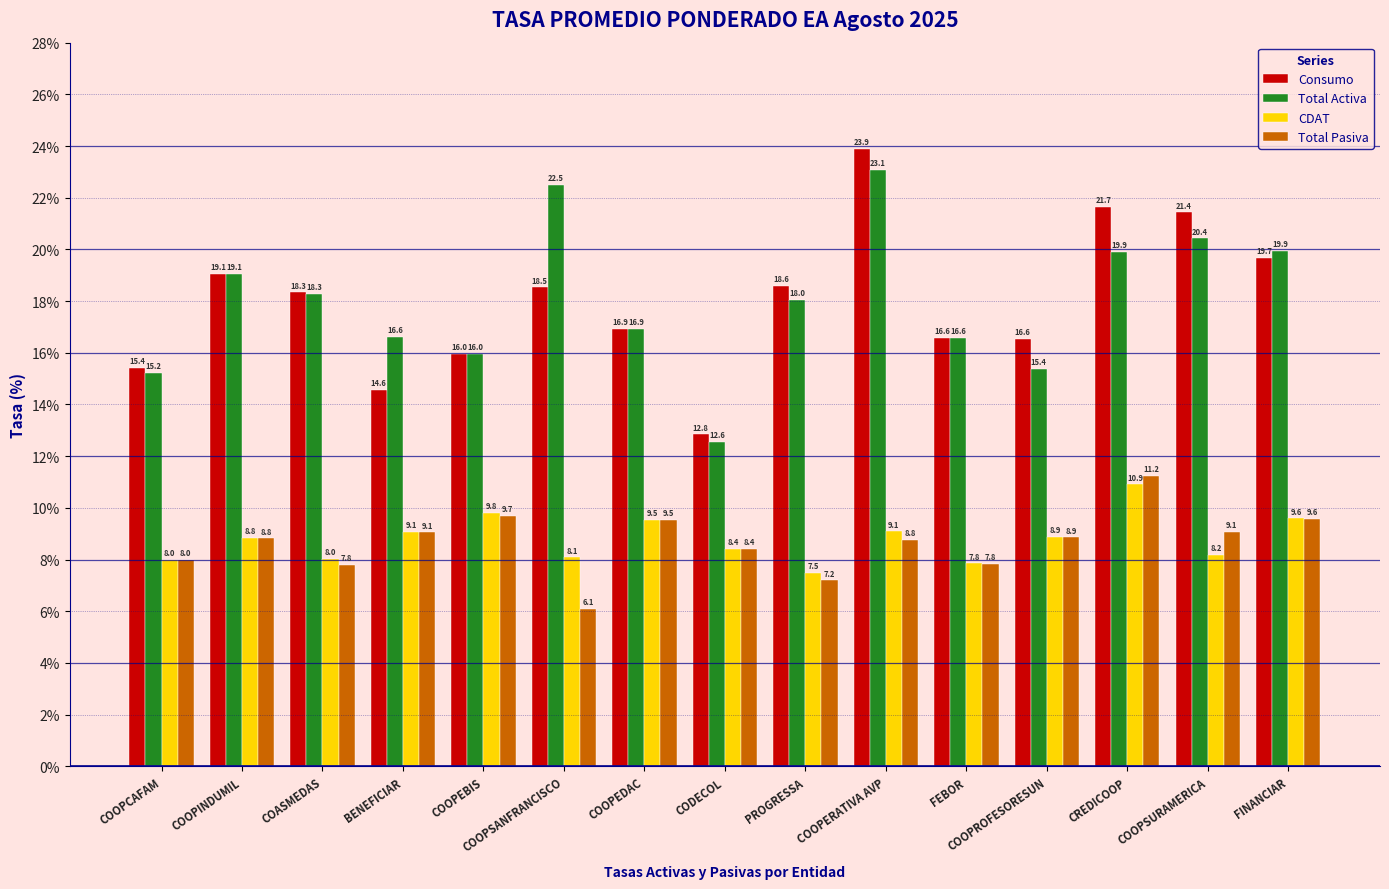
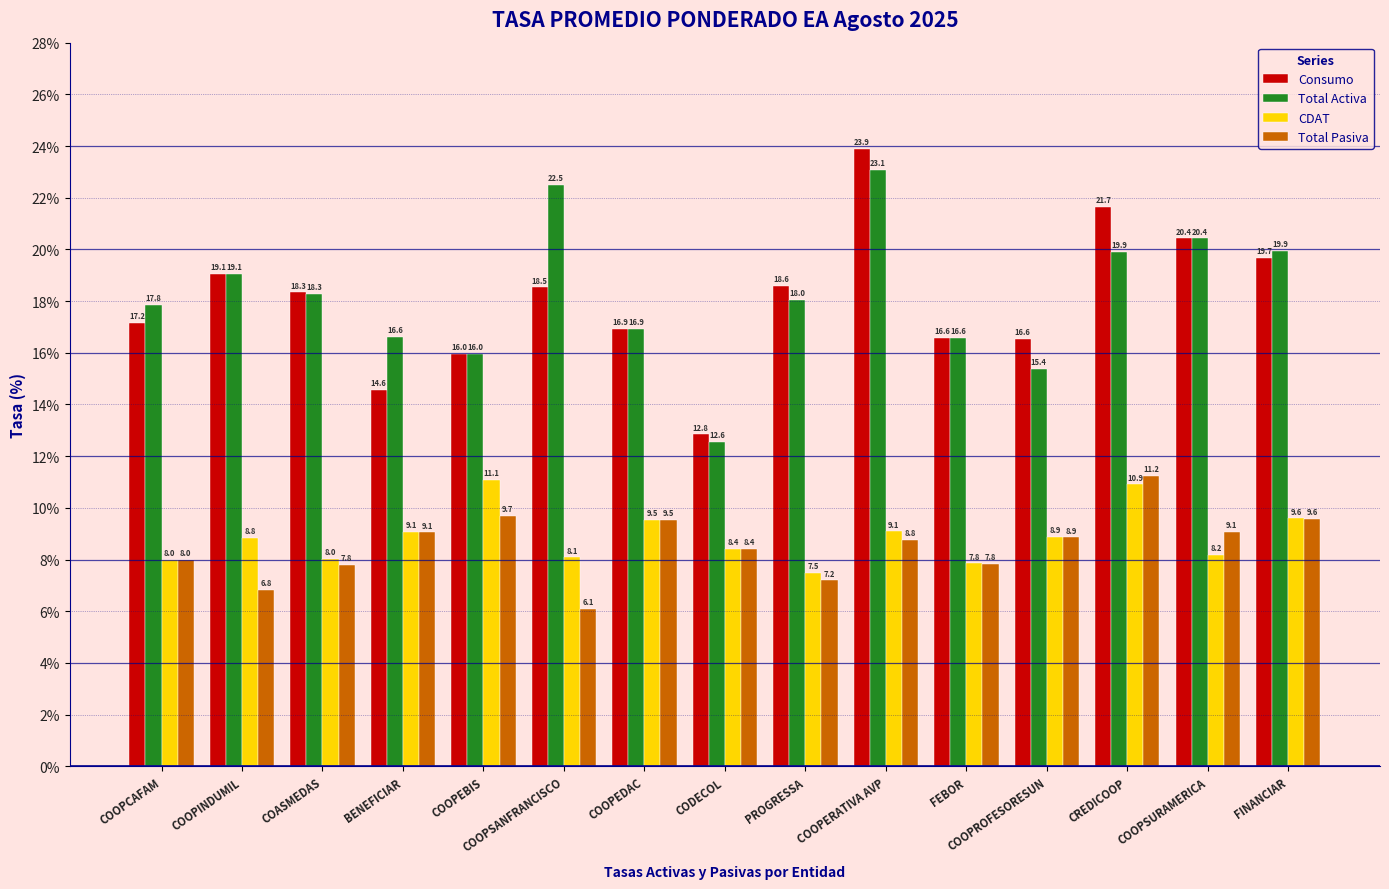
  {
    "Consumo": {
-     "COOPCAFAM": 15.4,
+     "COOPCAFAM": 17.2,
      "COOPINDUMIL": 19.1,
      "COASMEDAS": 18.3,
      "BENEFICIAR": 14.6,
      "COOPEBIS": 16.0,
      "COOPSANFRANCISCO": 18.5,
      "COOPEDAC": 16.9,
      "CODECOL": 12.8,
      "PROGRESSA": 18.6,
      "COOPERATIVA AVP": 23.9,
      "FEBOR": 16.6,
      "COOPROFESORESUN": 16.6,
      "CREDICOOP": 21.7,
-     "COOPSURAMERICA": 21.4,
+     "COOPSURAMERICA": 20.4,
      "FINANCIAR": 19.7
    },
    "Total Activa": {
-     "COOPCAFAM": 15.2,
+     "COOPCAFAM": 17.8,
      "COOPINDUMIL": 19.1,
      "COASMEDAS": 18.3,
      "BENEFICIAR": 16.6,
      "COOPEBIS": 16.0,
      "COOPSANFRANCISCO": 22.5,
      "COOPEDAC": 16.9,
      "CODECOL": 12.6,
      "PROGRESSA": 18.0,
      "COOPERATIVA AVP": 23.1,
      "FEBOR": 16.6,
      "COOPROFESORESUN": 15.4,
      "CREDICOOP": 19.9,
      "COOPSURAMERICA": 20.4,
      "FINANCIAR": 19.9
    },
    "CDAT": {
      "COOPCAFAM": 8.0,
      "COOPINDUMIL": 8.8,
      "COASMEDAS": 8.0,
      "BENEFICIAR": 9.1,
-     "COOPEBIS": 9.8,
+     "COOPEBIS": 11.1,
      "COOPSANFRANCISCO": 8.1,
      "COOPEDAC": 9.5,
      "CODECOL": 8.4,
      "PROGRESSA": 7.5,
      "COOPERATIVA AVP": 9.1,
      "FEBOR": 7.8,
      "COOPROFESORESUN": 8.9,
      "CREDICOOP": 10.9,
      "COOPSURAMERICA": 8.2,
      "FINANCIAR": 9.6
    },
    "Total Pasiva": {
      "COOPCAFAM": 8.0,
-     "COOPINDUMIL": 8.8,
+     "COOPINDUMIL": 6.8,
      "COASMEDAS": 7.8,
      "BENEFICIAR": 9.1,
      "COOPEBIS": 9.7,
      "COOPSANFRANCISCO": 6.1,
      "COOPEDAC": 9.5,
      "CODECOL": 8.4,
      "PROGRESSA": 7.2,
      "COOPERATIVA AVP": 8.8,
      "FEBOR": 7.8,
      "COOPROFESORESUN": 8.9,
      "CREDICOOP": 11.2,
      "COOPSURAMERICA": 9.1,
      "FINANCIAR": 9.6
    }
  }
